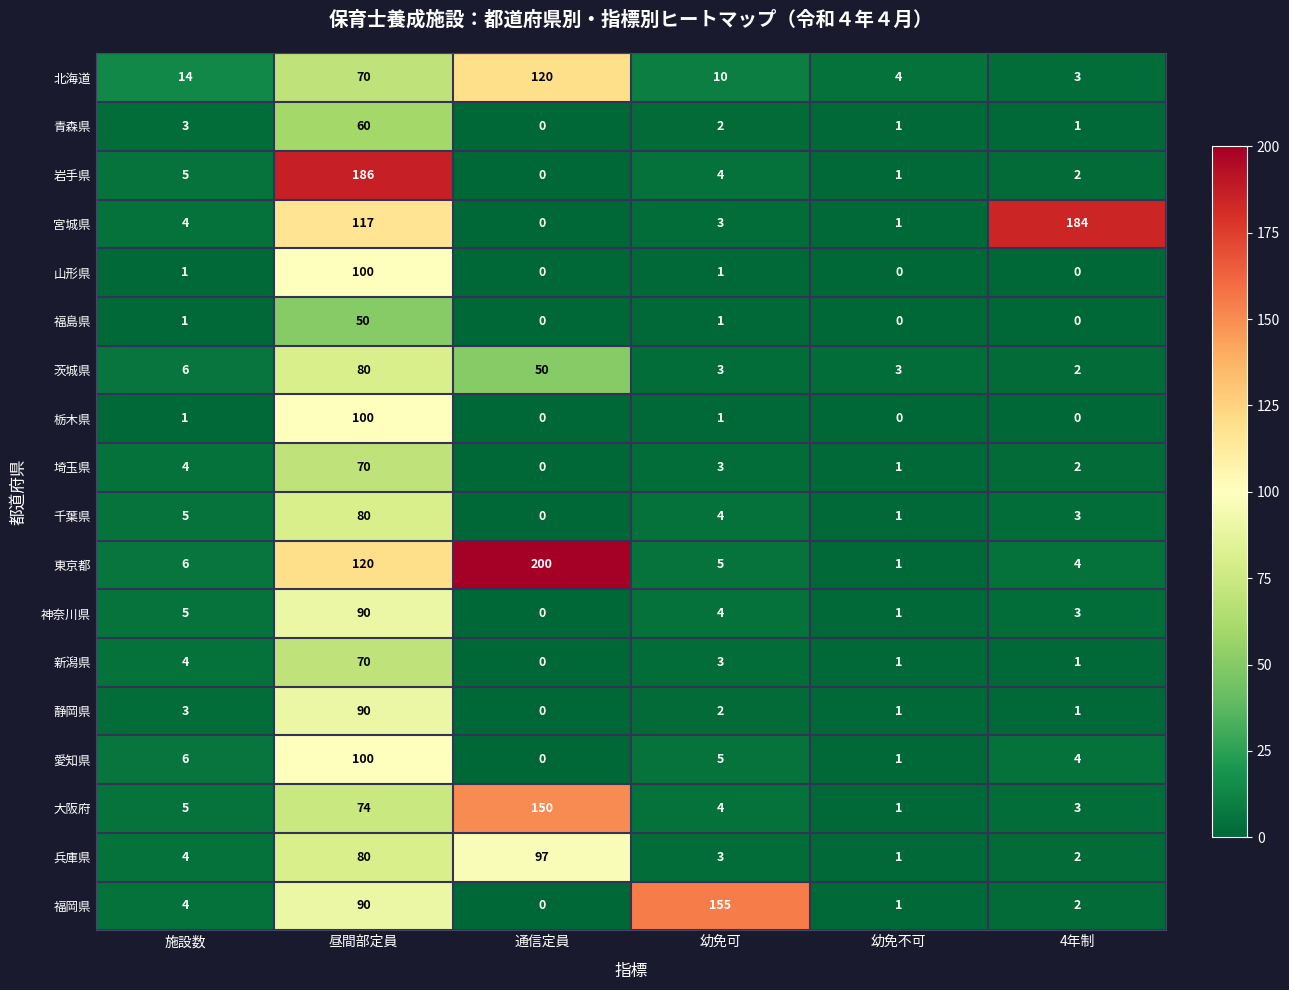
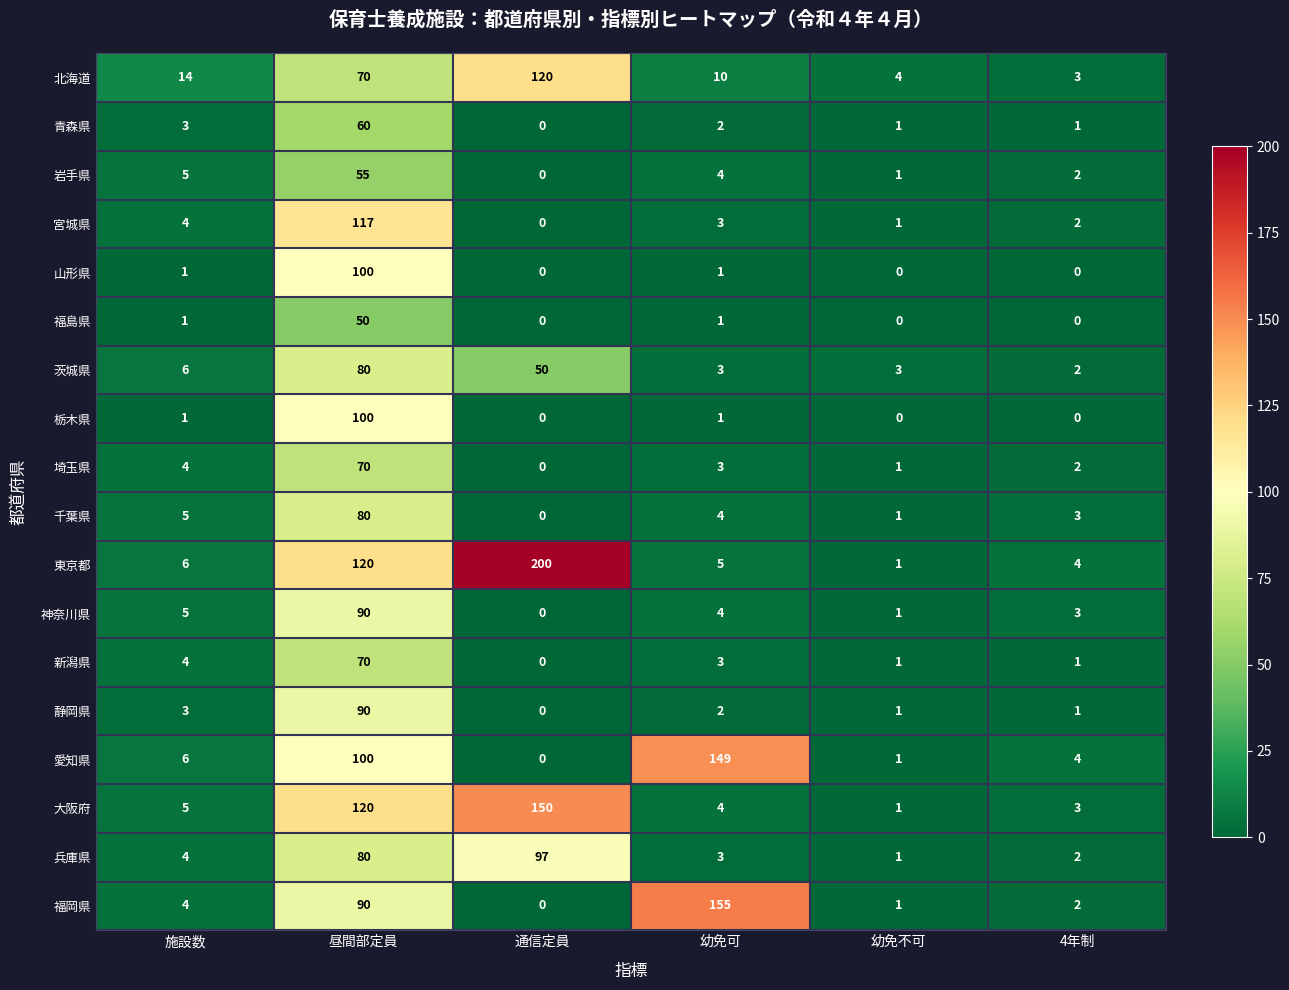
  {
    "北海道": {
      "施設数": 14,
      "昼間部定員": 70,
      "通信定員": 120,
      "幼免可": 10,
      "幼免不可": 4,
      "4年制": 3
    },
    "青森県": {
      "施設数": 3,
      "昼間部定員": 60,
      "通信定員": 0,
      "幼免可": 2,
      "幼免不可": 1,
      "4年制": 1
    },
    "岩手県": {
      "施設数": 5,
-     "昼間部定員": 186,
+     "昼間部定員": 55,
      "通信定員": 0,
      "幼免可": 4,
      "幼免不可": 1,
      "4年制": 2
    },
    "宮城県": {
      "施設数": 4,
      "昼間部定員": 117,
      "通信定員": 0,
      "幼免可": 3,
      "幼免不可": 1,
-     "4年制": 184
+     "4年制": 2
    },
    "山形県": {
      "施設数": 1,
      "昼間部定員": 100,
      "通信定員": 0,
      "幼免可": 1,
      "幼免不可": 0,
      "4年制": 0
    },
    "福島県": {
      "施設数": 1,
      "昼間部定員": 50,
      "通信定員": 0,
      "幼免可": 1,
      "幼免不可": 0,
      "4年制": 0
    },
    "茨城県": {
      "施設数": 6,
      "昼間部定員": 80,
      "通信定員": 50,
      "幼免可": 3,
      "幼免不可": 3,
      "4年制": 2
    },
    "栃木県": {
      "施設数": 1,
      "昼間部定員": 100,
      "通信定員": 0,
      "幼免可": 1,
      "幼免不可": 0,
      "4年制": 0
    },
    "埼玉県": {
      "施設数": 4,
      "昼間部定員": 70,
      "通信定員": 0,
      "幼免可": 3,
      "幼免不可": 1,
      "4年制": 2
    },
    "千葉県": {
      "施設数": 5,
      "昼間部定員": 80,
      "通信定員": 0,
      "幼免可": 4,
      "幼免不可": 1,
      "4年制": 3
    },
    "東京都": {
      "施設数": 6,
      "昼間部定員": 120,
      "通信定員": 200,
      "幼免可": 5,
      "幼免不可": 1,
      "4年制": 4
    },
    "神奈川県": {
      "施設数": 5,
      "昼間部定員": 90,
      "通信定員": 0,
      "幼免可": 4,
      "幼免不可": 1,
      "4年制": 3
    },
    "新潟県": {
      "施設数": 4,
      "昼間部定員": 70,
      "通信定員": 0,
      "幼免可": 3,
      "幼免不可": 1,
      "4年制": 1
    },
    "静岡県": {
      "施設数": 3,
      "昼間部定員": 90,
      "通信定員": 0,
      "幼免可": 2,
      "幼免不可": 1,
      "4年制": 1
    },
    "愛知県": {
      "施設数": 6,
      "昼間部定員": 100,
      "通信定員": 0,
-     "幼免可": 5,
+     "幼免可": 149,
      "幼免不可": 1,
      "4年制": 4
    },
    "大阪府": {
      "施設数": 5,
-     "昼間部定員": 74,
+     "昼間部定員": 120,
      "通信定員": 150,
      "幼免可": 4,
      "幼免不可": 1,
      "4年制": 3
    },
    "兵庫県": {
      "施設数": 4,
      "昼間部定員": 80,
      "通信定員": 97,
      "幼免可": 3,
      "幼免不可": 1,
      "4年制": 2
    },
    "福岡県": {
      "施設数": 4,
      "昼間部定員": 90,
      "通信定員": 0,
      "幼免可": 155,
      "幼免不可": 1,
      "4年制": 2
    }
  }
